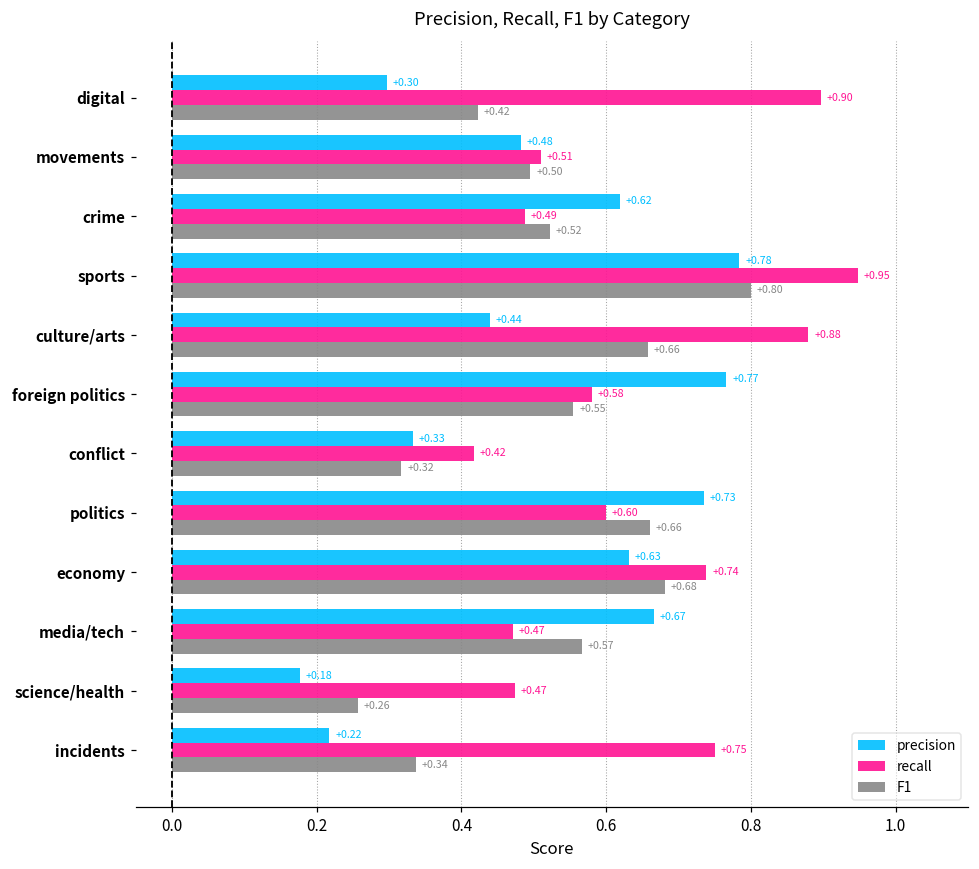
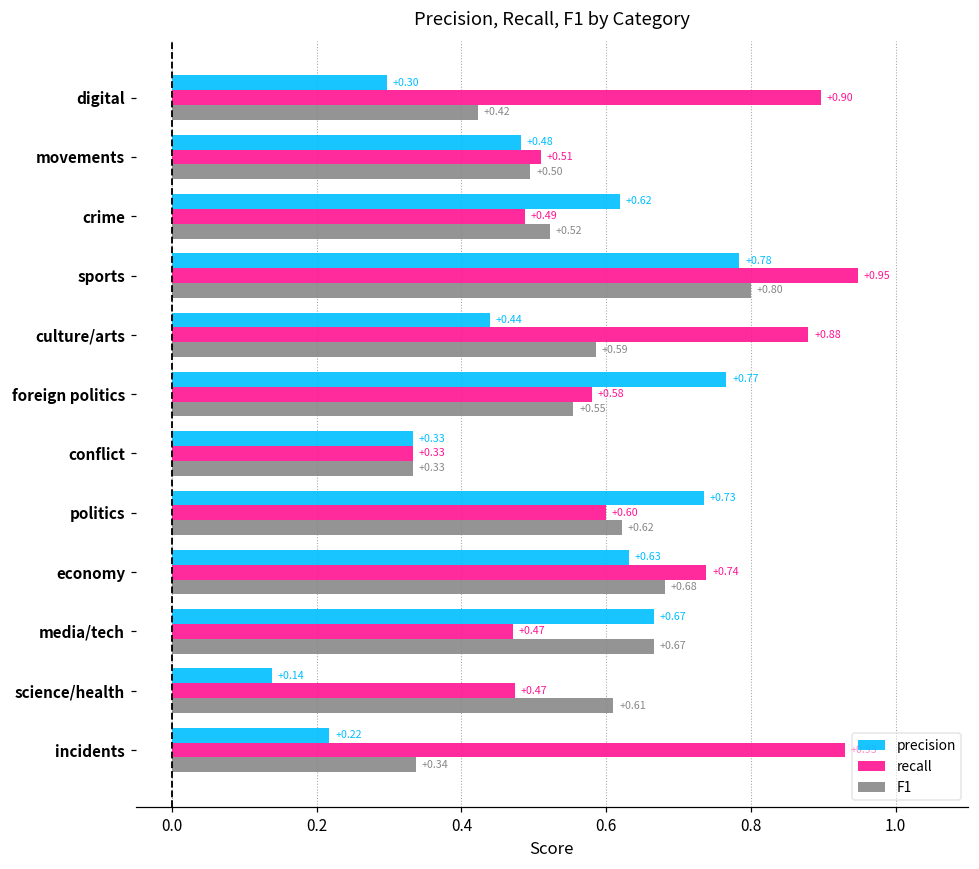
  {
    "precision": {
      "digital": "+0.30",
      "movements": "+0.48",
      "crime": "+0.62",
      "sports": "+0.78",
      "culture/arts": "+0.44",
      "foreign politics": "+0.77",
      "conflict": "+0.33",
      "politics": "+0.73",
      "economy": "+0.63",
      "media/tech": "+0.67",
-     "science/health": "+0.18",
+     "science/health": "+0.14",
      "incidents": "+0.22"
    },
    "recall": {
      "digital": "+0.90",
      "movements": "+0.51",
      "crime": "+0.49",
      "sports": "+0.95",
      "culture/arts": "+0.88",
      "foreign politics": "+0.58",
-     "conflict": "+0.42",
+     "conflict": "+0.33",
      "politics": "+0.60",
      "economy": "+0.74",
      "media/tech": "+0.47",
      "science/health": "+0.47",
-     "incidents": "0.75"
+     "incidents": "0.93"
    },
    "F1": {
      "digital": "+0.42",
      "movements": "+0.50",
      "crime": "+0.52",
      "sports": "+0.80",
-     "culture/arts": "+0.66",
+     "culture/arts": "+0.59",
      "foreign politics": "+0.55",
-     "conflict": "+0.32",
-     "politics": "+0.66",
+     "conflict": "+0.33",
+     "politics": "+0.62",
      "economy": "+0.68",
-     "media/tech": "+0.57",
-     "science/health": "+0.26",
+     "media/tech": "+0.67",
+     "science/health": "+0.61",
      "incidents": "+0.34"
    }
  }
